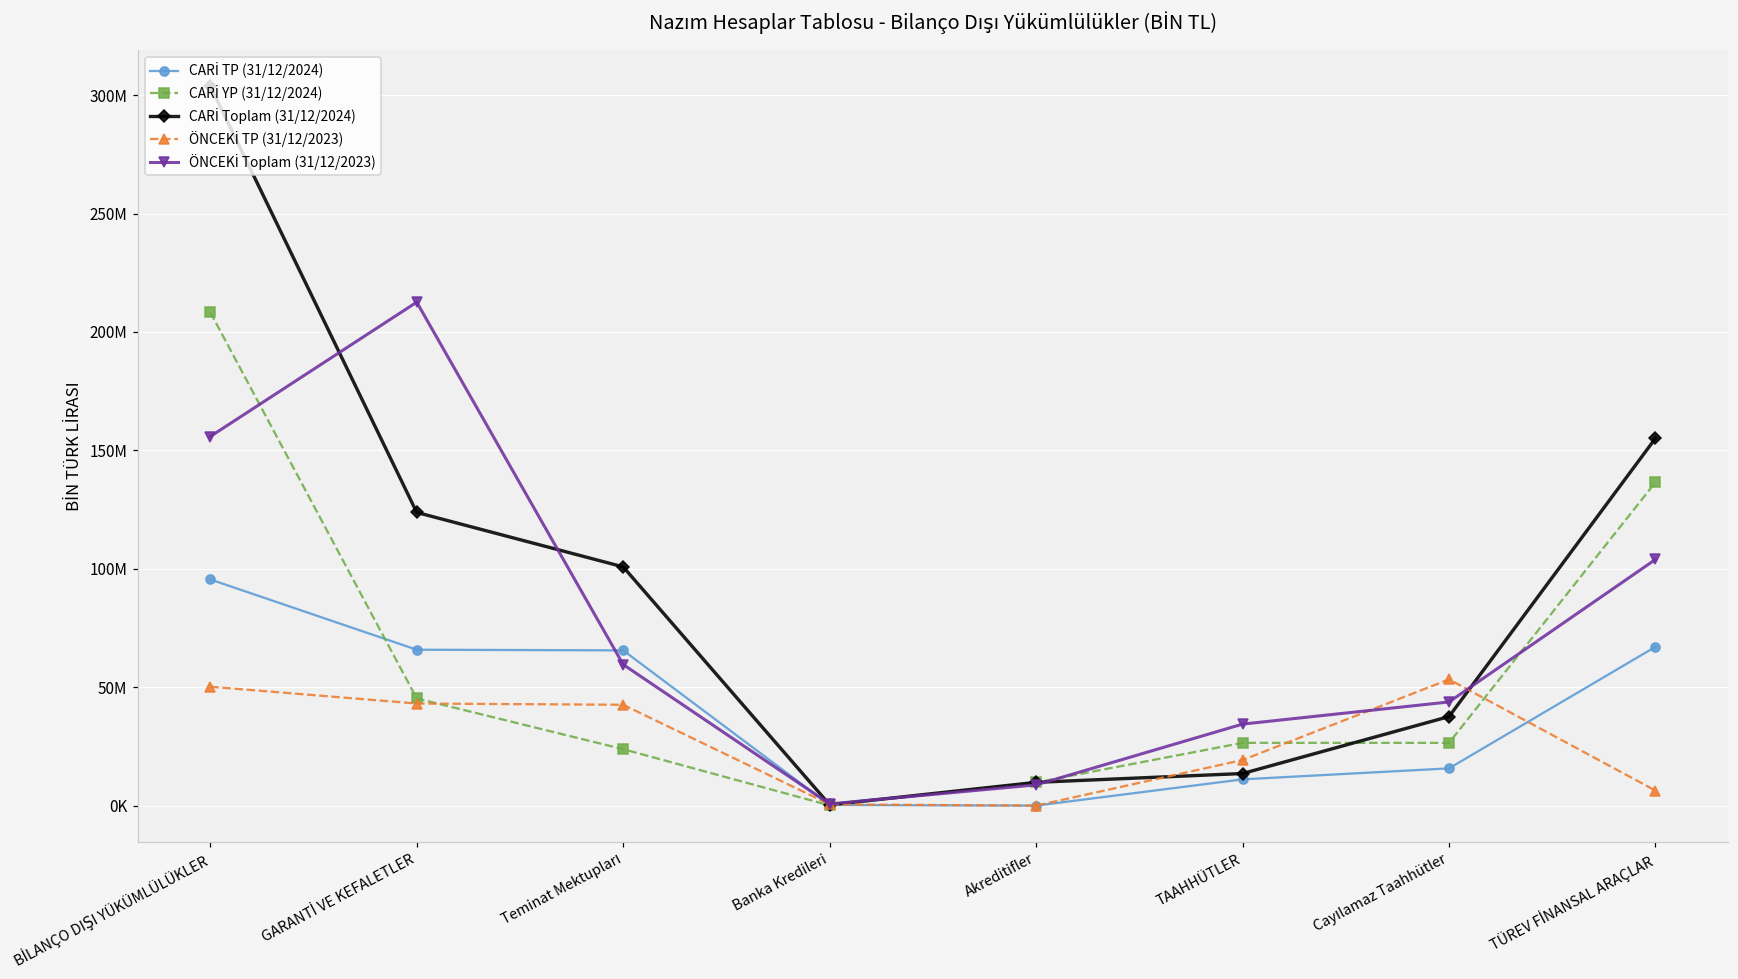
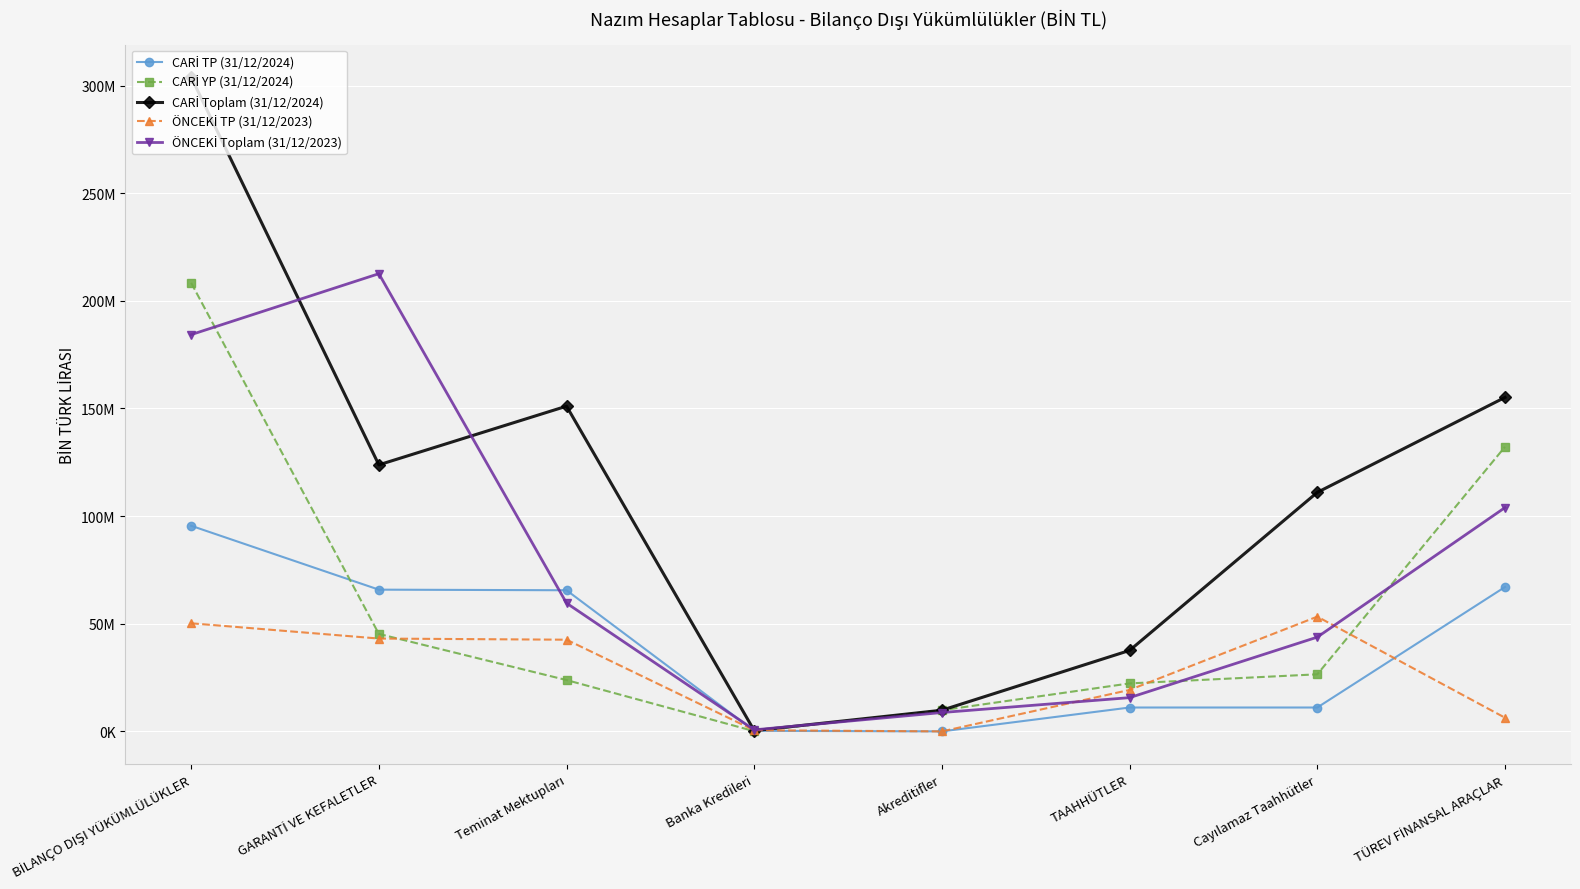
  {
    "CARİ TP (31/12/2024)": {
      "BİLANÇO DIŞI YÜKÜMLÜLÜKLER": 96000000,
      "GARANTİ VE KEFALETLER": 66000000,
      "Teminat Mektupları": 66000000,
      "TAAHHÜTLER": 11000000,
-     "Cayılamaz Taahhütler": 16000000,
+     "Cayılamaz Taahhütler": 11000000,
      "TÜREV FİNANSAL ARAÇLAR": 67000000
    },
    "CARİ YP (31/12/2024)": {
      "BİLANÇO DIŞI YÜKÜMLÜLÜKLER": 208000000,
      "GARANTİ VE KEFALETLER": 45000000,
      "Teminat Mektupları": 24000000,
-     "TAAHHÜTLER": 27000000,
+     "TAAHHÜTLER": 22000000,
      "Cayılamaz Taahhütler": 27000000,
-     "TÜREV FİNANSAL ARAÇLAR": 137000000
+     "TÜREV FİNANSAL ARAÇLAR": 132000000
    },
    "CARİ Toplam (31/12/2024)": {
      "GARANTİ VE KEFALETLER": 124000000,
-     "Teminat Mektupları": 101000000,
-     "TAAHHÜTLER": 14000000,
-     "Cayılamaz Taahhütler": 38000000,
+     "Teminat Mektupları": 151000000,
+     "TAAHHÜTLER": 38000000,
+     "Cayılamaz Taahhütler": 111000000,
      "TÜREV FİNANSAL ARAÇLAR": 155000000
    },
    "ÖNCEKİ TP (31/12/2023)": {
      "BİLANÇO DIŞI YÜKÜMLÜLÜKLER": 50000000,
      "GARANTİ VE KEFALETLER": 43000000,
      "Teminat Mektupları": 43000000,
      "TAAHHÜTLER": 19000000,
      "Cayılamaz Taahhütler": 53000000,
      "TÜREV FİNANSAL ARAÇLAR": 6000000
    },
    "ÖNCEKİ Toplam (31/12/2023)": {
-     "BİLANÇO DIŞI YÜKÜMLÜLÜKLER": 156000000,
+     "BİLANÇO DIŞI YÜKÜMLÜLÜKLER": 184000000,
      "GARANTİ VE KEFALETLER": 213000000,
      "Teminat Mektupları": 60000000,
-     "TAAHHÜTLER": 34000000,
+     "TAAHHÜTLER": 16000000,
      "Cayılamaz Taahhütler": 44000000,
      "TÜREV FİNANSAL ARAÇLAR": 104000000
    }
  }
